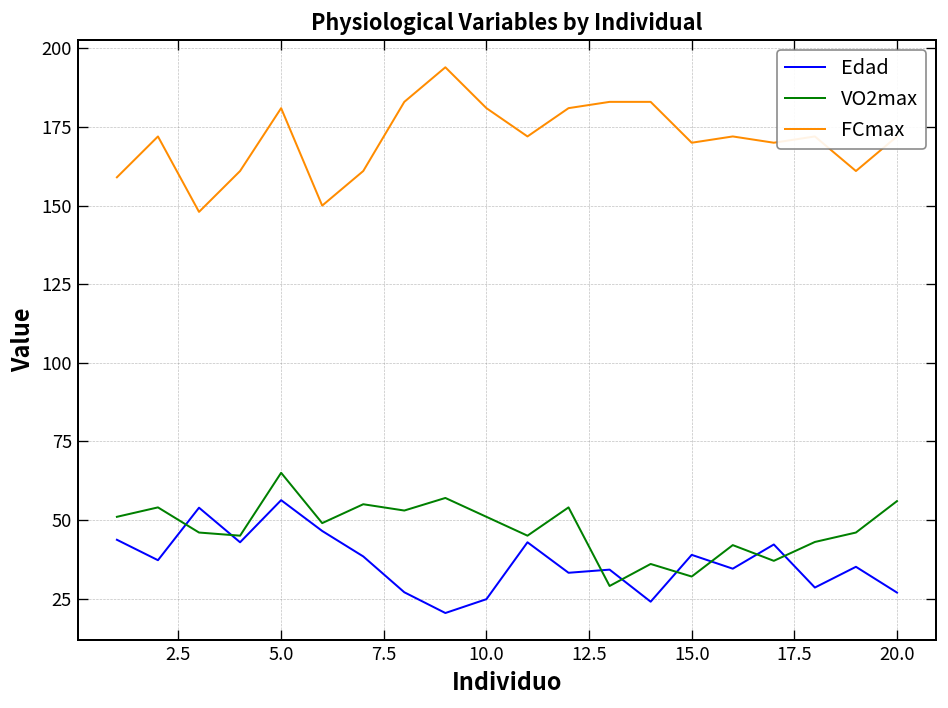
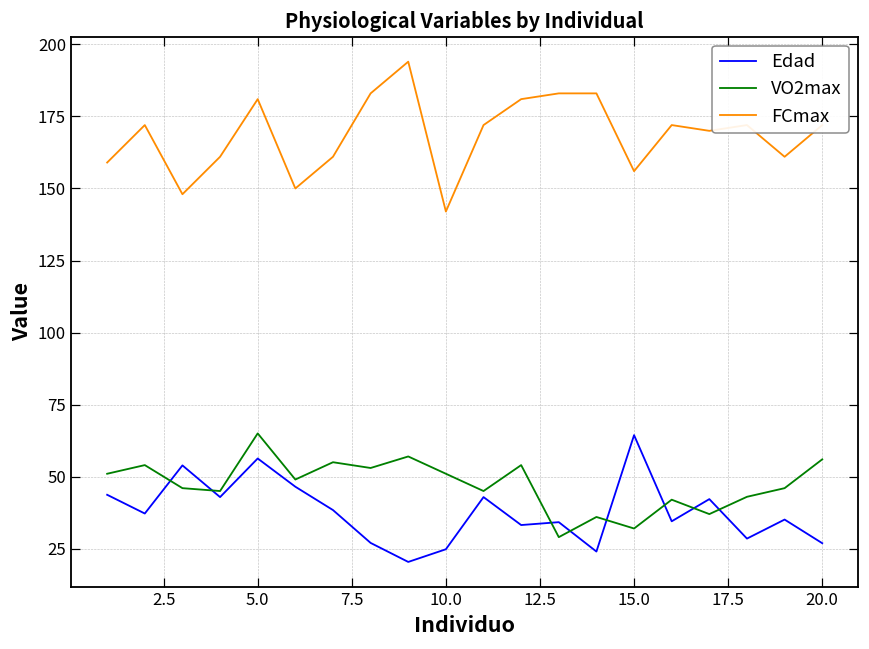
  {
    "Edad": {
      "5.0": 56,
      "10.0": 25,
-     "15.0": 39,
+     "15.0": 64,
      "20.0": 27
    },
    "VO2max": {
      "5.0": 65,
      "10.0": 51,
      "15.0": 32,
      "20.0": 56
    },
    "FCmax": {
      "5.0": 181,
-     "10.0": 181,
-     "15.0": 170
+     "10.0": 142,
+     "15.0": 156
    }
  }
